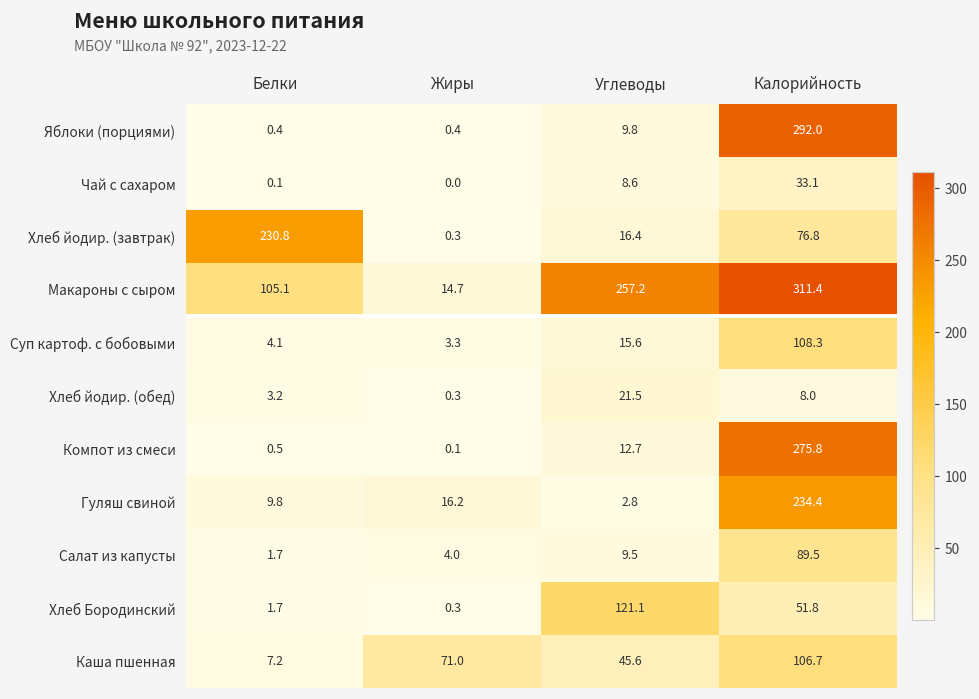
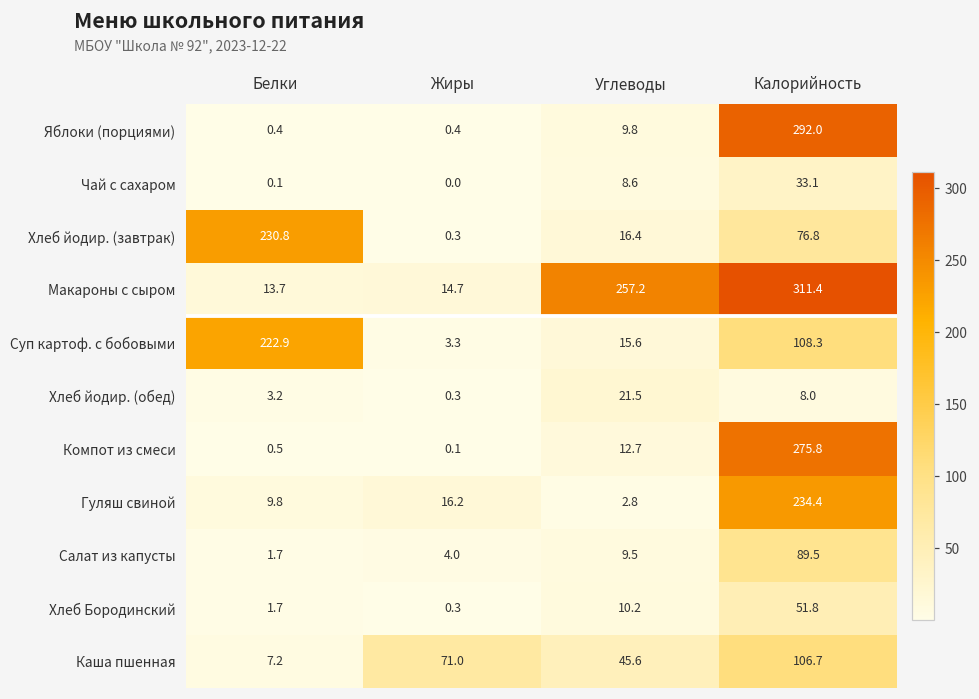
  {
    "Яблоки (порциями)": {
      "Белки": 0.4,
      "Жиры": 0.4,
      "Углеводы": 9.8,
      "Калорийность": 292.0
    },
    "Чай с сахаром": {
      "Белки": 0.1,
      "Жиры": 0.0,
      "Углеводы": 8.6,
      "Калорийность": 33.1
    },
    "Хлеб йодир. (завтрак)": {
      "Белки": 230.8,
      "Жиры": 0.3,
      "Углеводы": 16.4,
      "Калорийность": 76.8
    },
    "Макароны с сыром": {
-     "Белки": 105.1,
+     "Белки": 13.7,
      "Жиры": 14.7,
      "Углеводы": 257.2,
      "Калорийность": 311.4
    },
    "Суп картоф. с бобовыми": {
-     "Белки": 4.1,
+     "Белки": 222.9,
      "Жиры": 3.3,
      "Углеводы": 15.6,
      "Калорийность": 108.3
    },
    "Хлеб йодир. (обед)": {
      "Белки": 3.2,
      "Жиры": 0.3,
      "Углеводы": 21.5,
      "Калорийность": 8.0
    },
    "Компот из смеси": {
      "Белки": 0.5,
      "Жиры": 0.1,
      "Углеводы": 12.7,
      "Калорийность": 275.8
    },
    "Гуляш свиной": {
      "Белки": 9.8,
      "Жиры": 16.2,
      "Углеводы": 2.8,
      "Калорийность": 234.4
    },
    "Салат из капусты": {
      "Белки": 1.7,
      "Жиры": 4.0,
      "Углеводы": 9.5,
      "Калорийность": 89.5
    },
    "Хлеб Бородинский": {
      "Белки": 1.7,
      "Жиры": 0.3,
-     "Углеводы": 121.1,
+     "Углеводы": 10.2,
      "Калорийность": 51.8
    },
    "Каша пшенная": {
      "Белки": 7.2,
      "Жиры": 71.0,
      "Углеводы": 45.6,
      "Калорийность": 106.7
    }
  }
